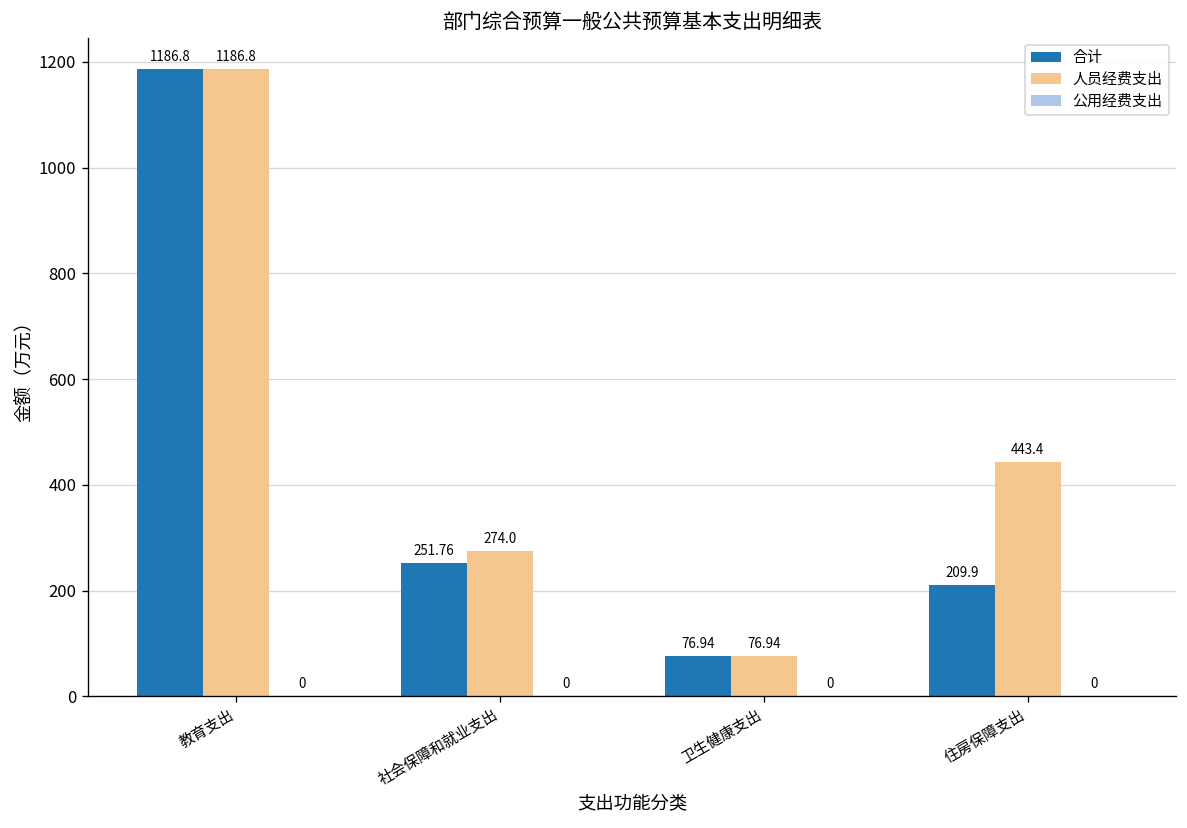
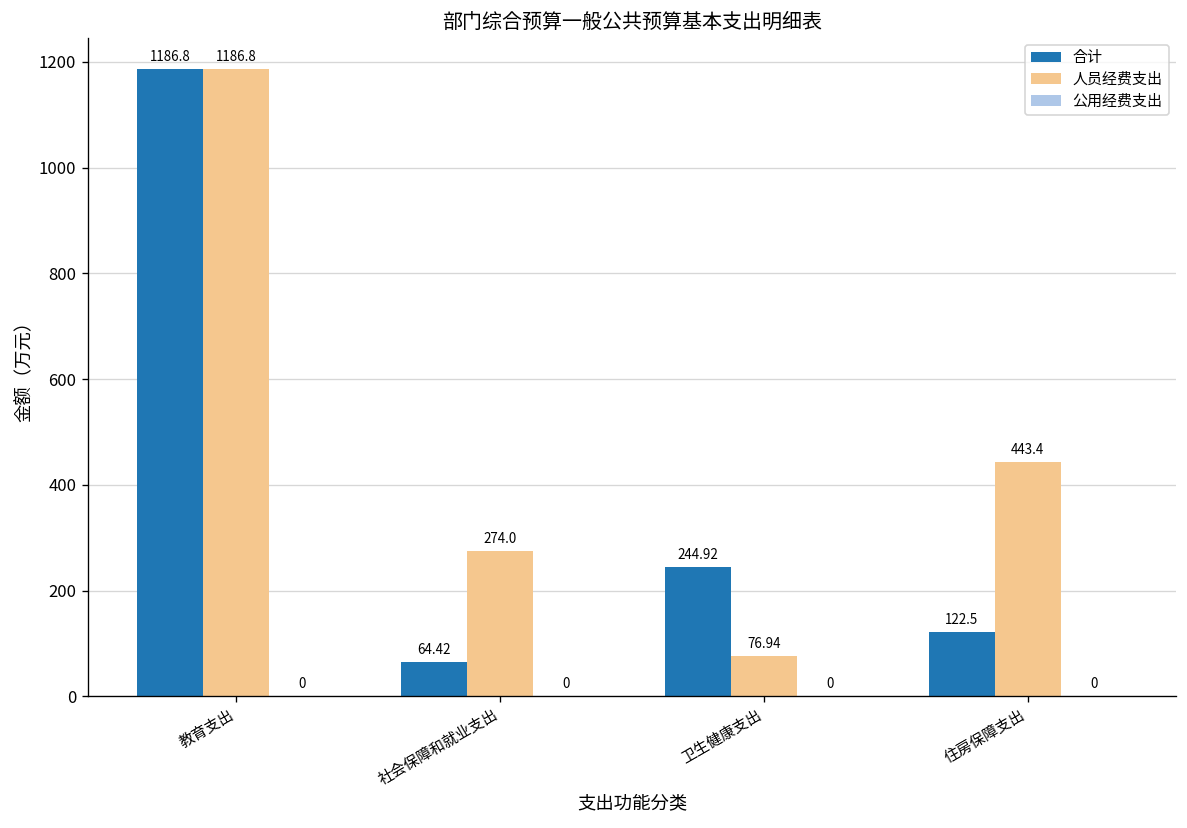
  {
    "合计": {
      "教育支出": 1186.8,
-     "社会保障和就业支出": 251.76,
-     "卫生健康支出": 76.94,
-     "住房保障支出": 209.9
+     "社会保障和就业支出": 64.42,
+     "卫生健康支出": 244.92,
+     "住房保障支出": 122.5
    },
    "人员经费支出": {
      "教育支出": 1186.8,
      "社会保障和就业支出": 274.0,
      "卫生健康支出": 76.94,
      "住房保障支出": 443.4
    },
    "公用经费支出": {
      "教育支出": 0,
      "社会保障和就业支出": 0,
      "卫生健康支出": 0,
      "住房保障支出": 0
    }
  }
